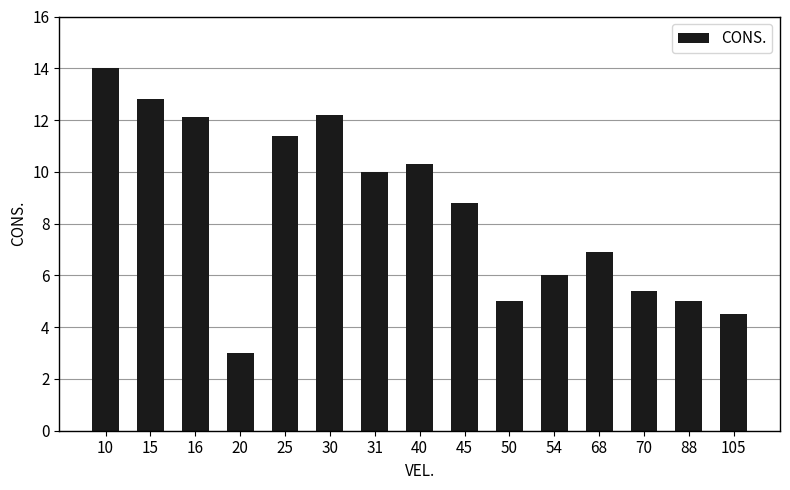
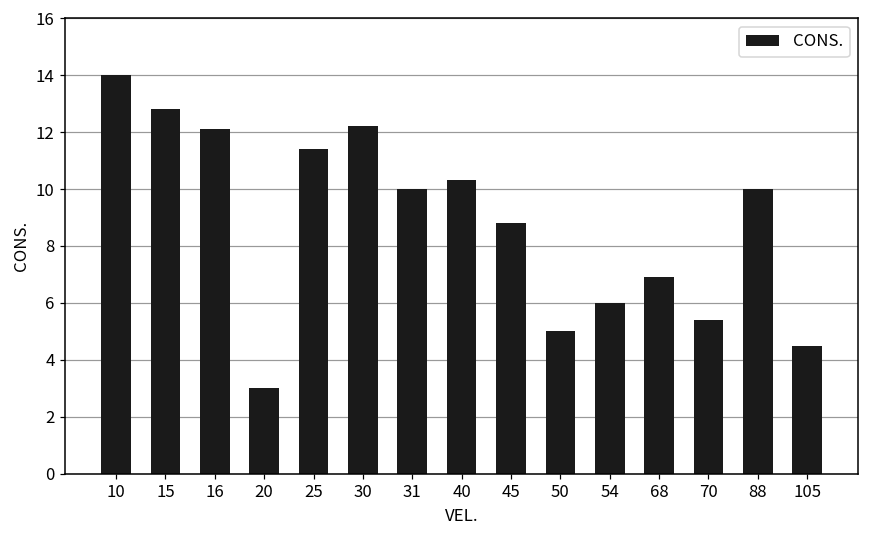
  {
    "10": 14,
    "15": 12.8,
    "16": 12.1,
    "20": 3,
    "25": 11.4,
    "30": 12.2,
    "31": 10,
    "40": 10.3,
    "45": 8.8,
    "50": 5,
    "54": 6,
    "68": 6.9,
    "70": 5.4,
-   "88": 5,
+   "88": 10,
    "105": 4.5
  }
